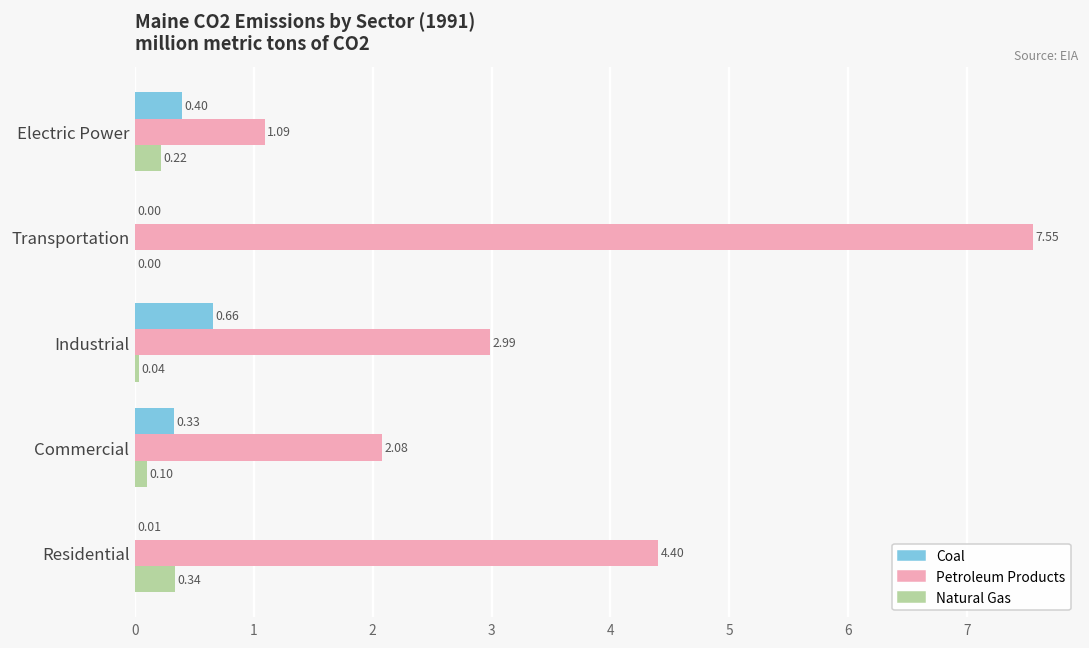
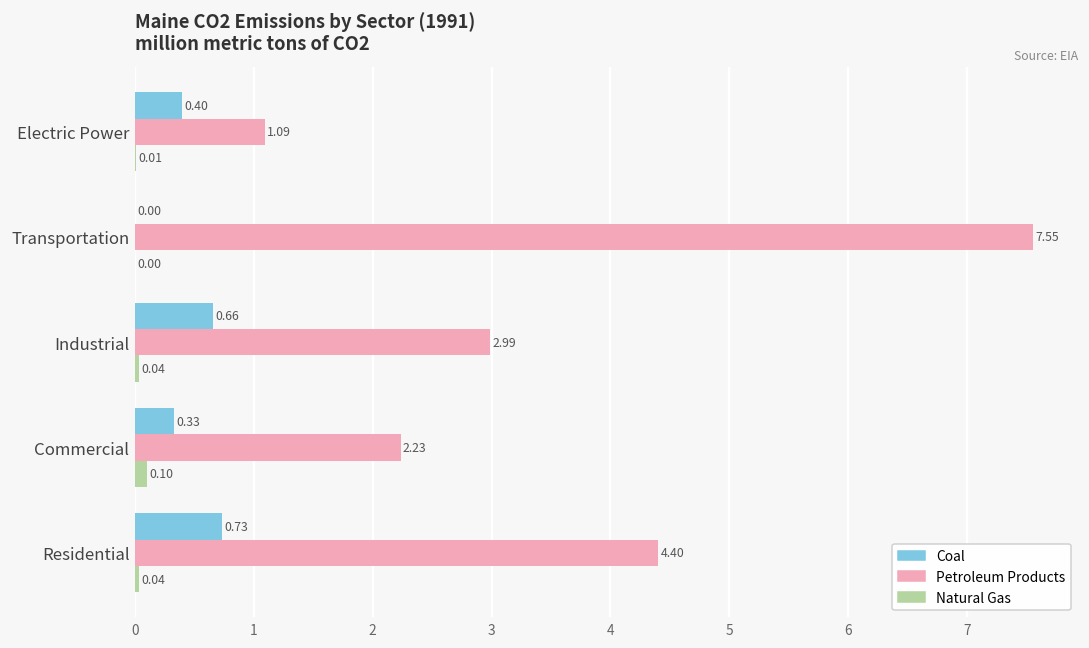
  {
    "Coal": {
      "Electric Power": 0.40,
      "Transportation": 0.00,
      "Industrial": 0.66,
      "Commercial": 0.33,
-     "Residential": 0.01
+     "Residential": 0.73
    },
    "Petroleum Products": {
      "Electric Power": 1.09,
      "Transportation": 7.55,
      "Industrial": 2.99,
-     "Commercial": 2.08,
+     "Commercial": 2.23,
      "Residential": 4.40
    },
    "Natural Gas": {
-     "Electric Power": 0.22,
+     "Electric Power": 0.01,
      "Transportation": 0.00,
      "Industrial": 0.04,
      "Commercial": 0.10,
-     "Residential": 0.34
+     "Residential": 0.04
    }
  }
